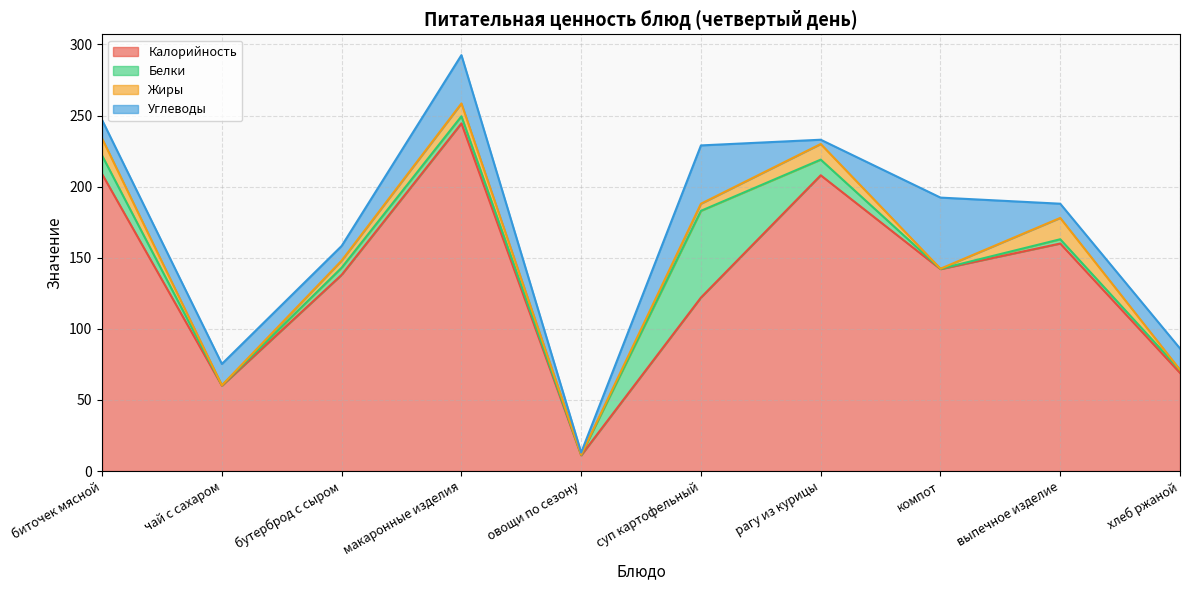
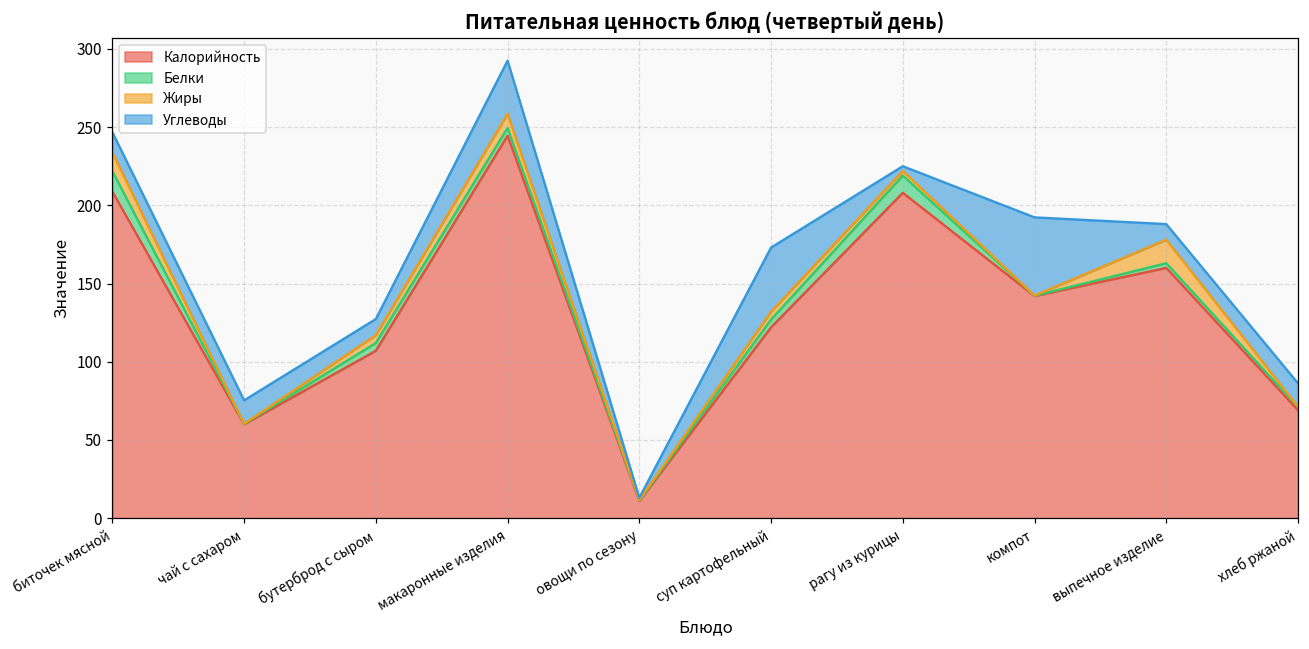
  {
    "Калорийность": {
      "биточек мясной": 209,
-     "бутерброд с сыром": 138,
+     "бутерброд с сыром": 107,
      "макаронные изделия": 245,
      "суп картофельный": 122,
      "рагу из курицы": 208,
      "выпечное изделие": 160,
      "хлеб ржаной": 69
    },
    "Белки": {
      "биточек мясной": 13,
      "бутерброд с сыром": 5,
      "макаронные изделия": 5,
-     "суп картофельный": 61,
+     "суп картофельный": 5,
      "рагу из курицы": 11,
      "выпечное изделие": 3
    },
    "Жиры": {
      "биточек мясной": 12,
      "бутерброд с сыром": 5,
      "макаронные изделия": 9,
      "суп картофельный": 5,
-     "рагу из курицы": 11,
+     "рагу из курицы": 3,
      "выпечное изделие": 15
    },
    "Углеводы": {
      "биточек мясной": 13,
      "чай с сахаром": 15,
      "бутерброд с сыром": 10,
      "макаронные изделия": 34,
      "суп картофельный": 41,
      "рагу из курицы": 3,
      "компот": 50,
      "выпечное изделие": 10,
      "хлеб ржаной": 15
    }
  }
